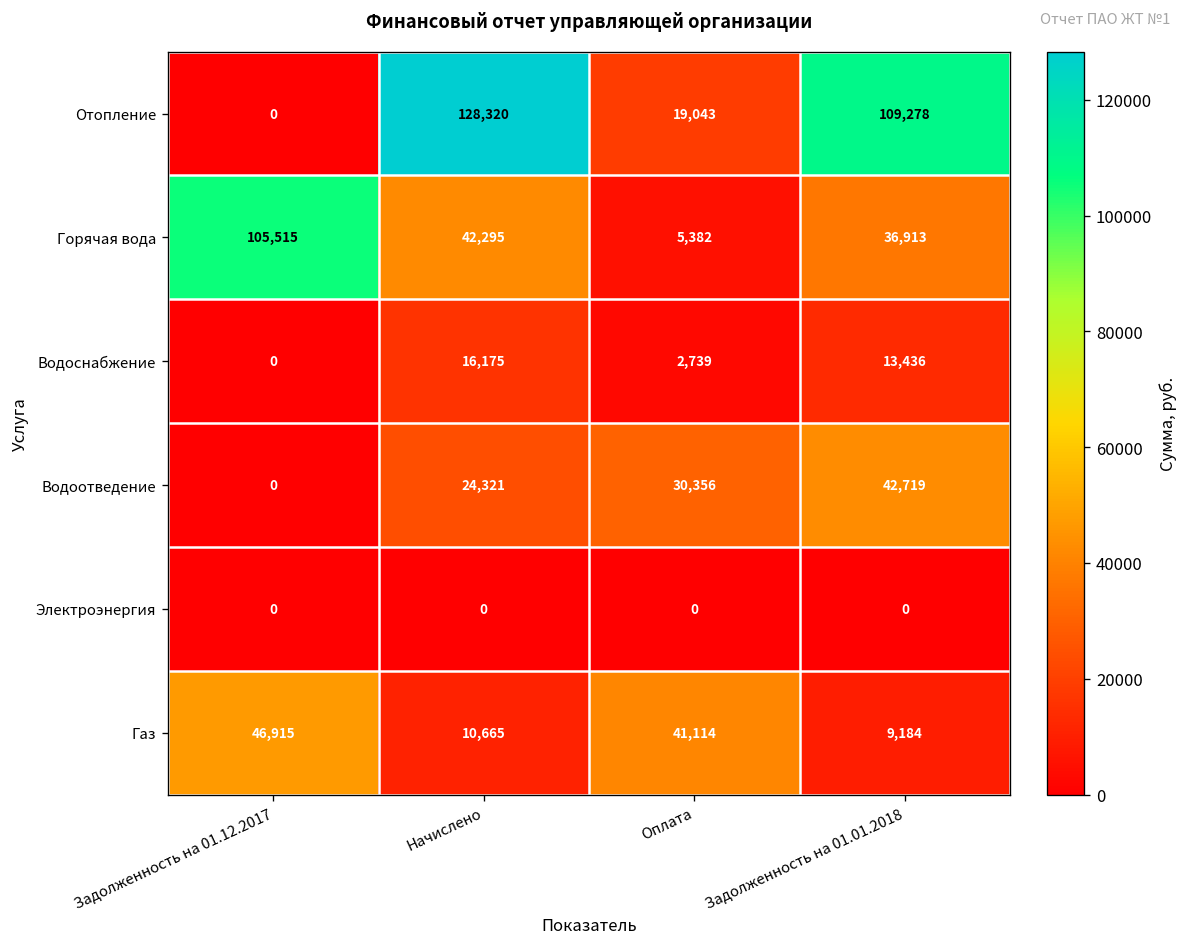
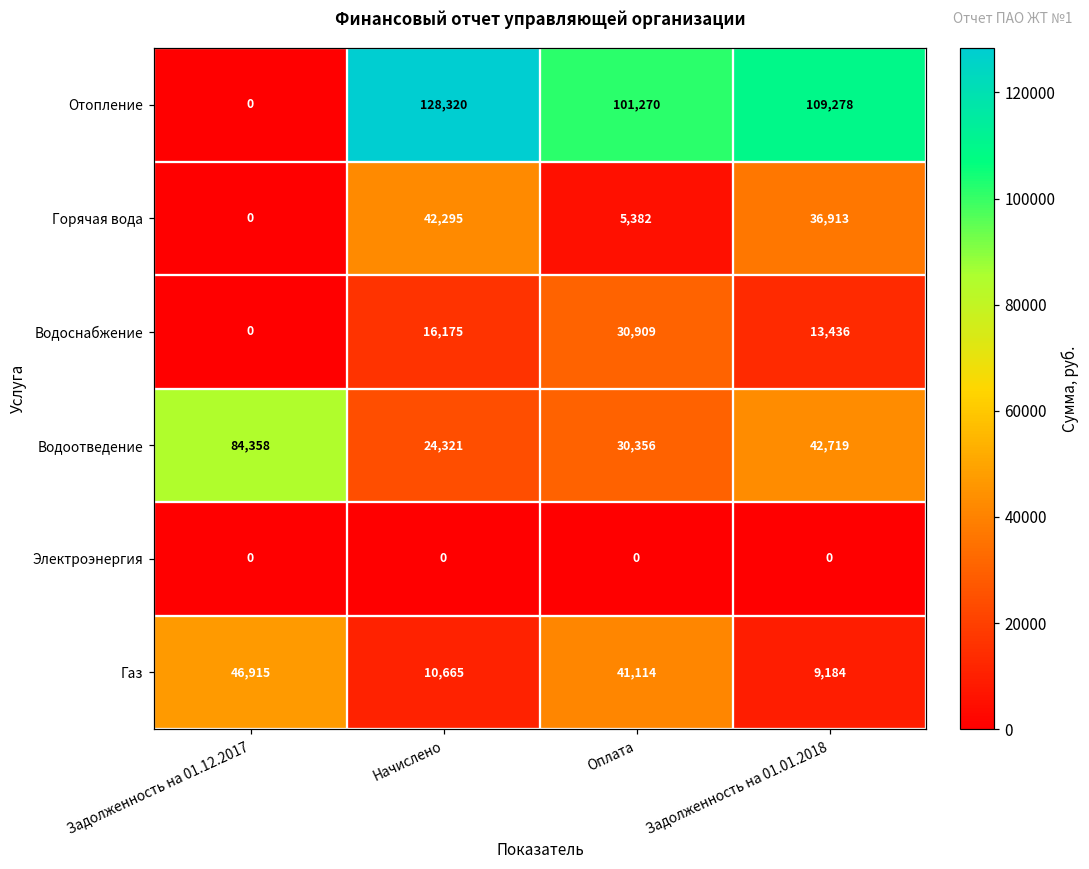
  {
    "Отопление": {
      "Задолженность на 01.12.2017": "0",
      "Начислено": "128,320",
-     "Оплата": "19,043",
+     "Оплата": "101,270",
      "Задолженность на 01.01.2018": "109,278"
    },
    "Горячая вода": {
-     "Задолженность на 01.12.2017": "105,515",
+     "Задолженность на 01.12.2017": "0",
      "Начислено": "42,295",
      "Оплата": "5,382",
      "Задолженность на 01.01.2018": "36,913"
    },
    "Водоснабжение": {
      "Задолженность на 01.12.2017": "0",
      "Начислено": "16,175",
-     "Оплата": "2,739",
+     "Оплата": "30,909",
      "Задолженность на 01.01.2018": "13,436"
    },
    "Водоотведение": {
-     "Задолженность на 01.12.2017": "0",
+     "Задолженность на 01.12.2017": "84,358",
      "Начислено": "24,321",
      "Оплата": "30,356",
      "Задолженность на 01.01.2018": "42,719"
    },
    "Электроэнергия": {
      "Задолженность на 01.12.2017": "0",
      "Начислено": "0",
      "Оплата": "0",
      "Задолженность на 01.01.2018": "0"
    },
    "Газ": {
      "Задолженность на 01.12.2017": "46,915",
      "Начислено": "10,665",
      "Оплата": "41,114",
      "Задолженность на 01.01.2018": "9,184"
    }
  }
